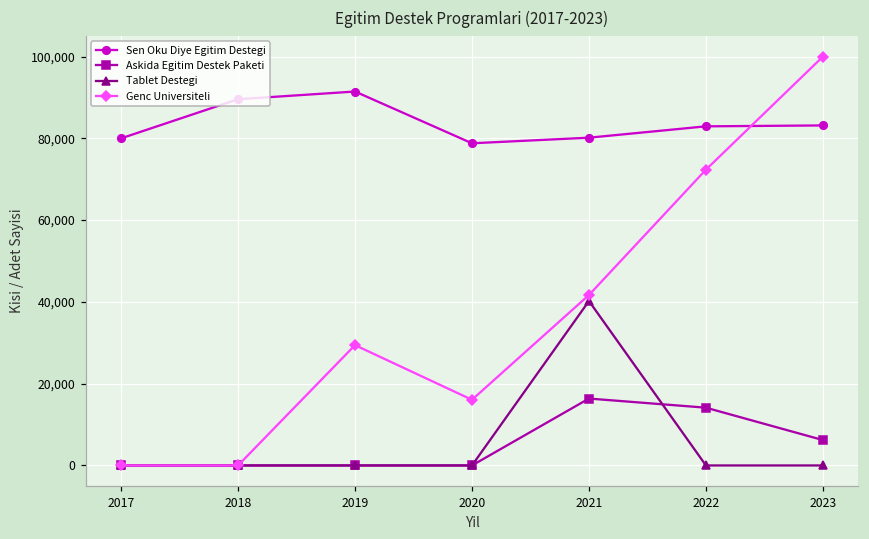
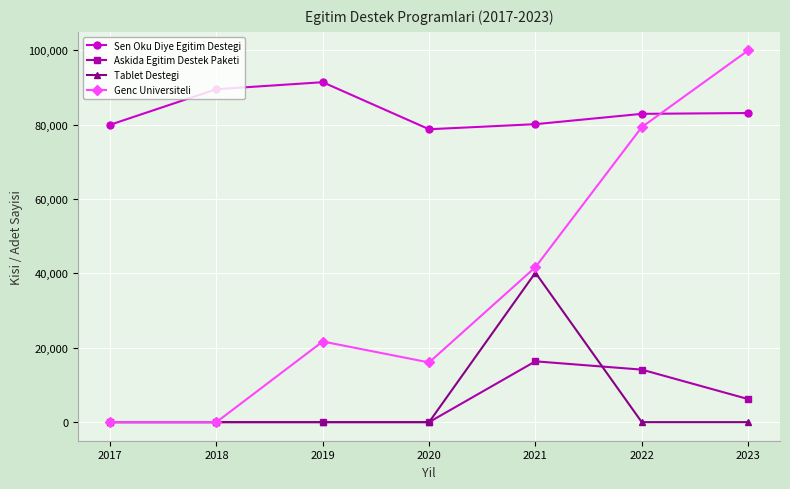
  {
    "Genc Universiteli": {
-     "2019": "29,000",
+     "2019": "22,000",
      "2020": "16,000",
      "2021": "42,000",
-     "2022": "72,000",
+     "2022": "79,000",
      "2023": "100,000"
    }
  }
